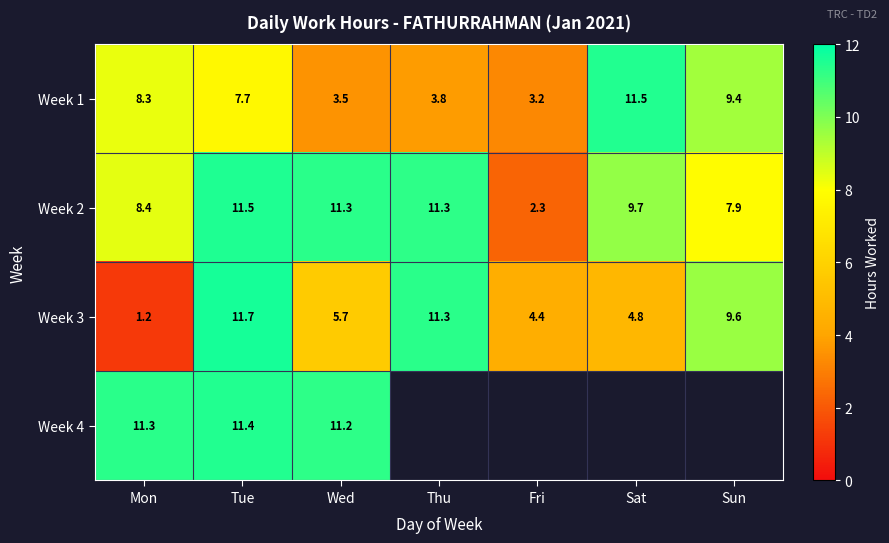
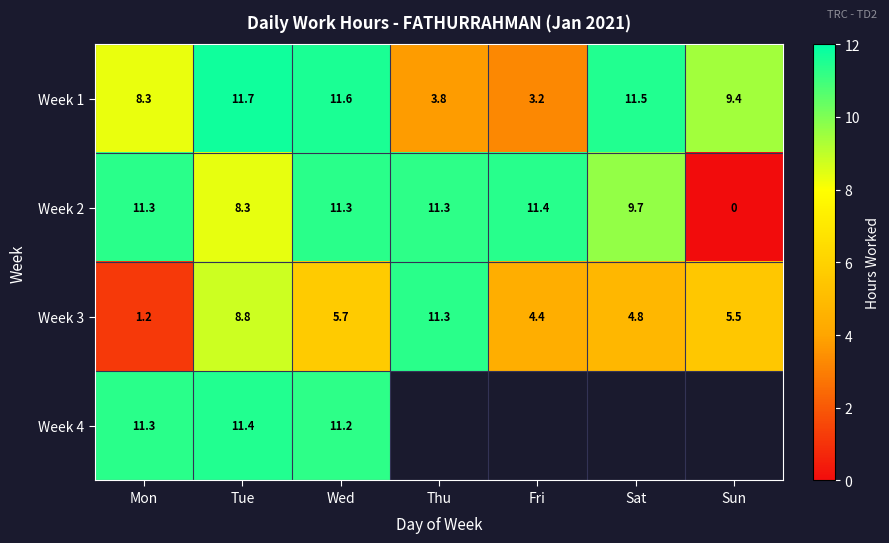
  {
    "Week 1": {
      "Mon": 8.3,
-     "Tue": 7.7,
-     "Wed": 3.5,
+     "Tue": 11.7,
+     "Wed": 11.6,
      "Thu": 3.8,
      "Fri": 3.2,
      "Sat": 11.5,
      "Sun": 9.4
    },
    "Week 2": {
-     "Mon": 8.4,
-     "Tue": 11.5,
+     "Mon": 11.3,
+     "Tue": 8.3,
      "Wed": 11.3,
      "Thu": 11.3,
-     "Fri": 2.3,
+     "Fri": 11.4,
      "Sat": 9.7,
-     "Sun": 7.9
+     "Sun": 0
    },
    "Week 3": {
      "Mon": 1.2,
-     "Tue": 11.7,
+     "Tue": 8.8,
      "Wed": 5.7,
      "Thu": 11.3,
      "Fri": 4.4,
      "Sat": 4.8,
-     "Sun": 9.6
+     "Sun": 5.5
    },
    "Week 4": {
      "Mon": 11.3,
      "Tue": 11.4,
      "Wed": 11.2
    }
  }
